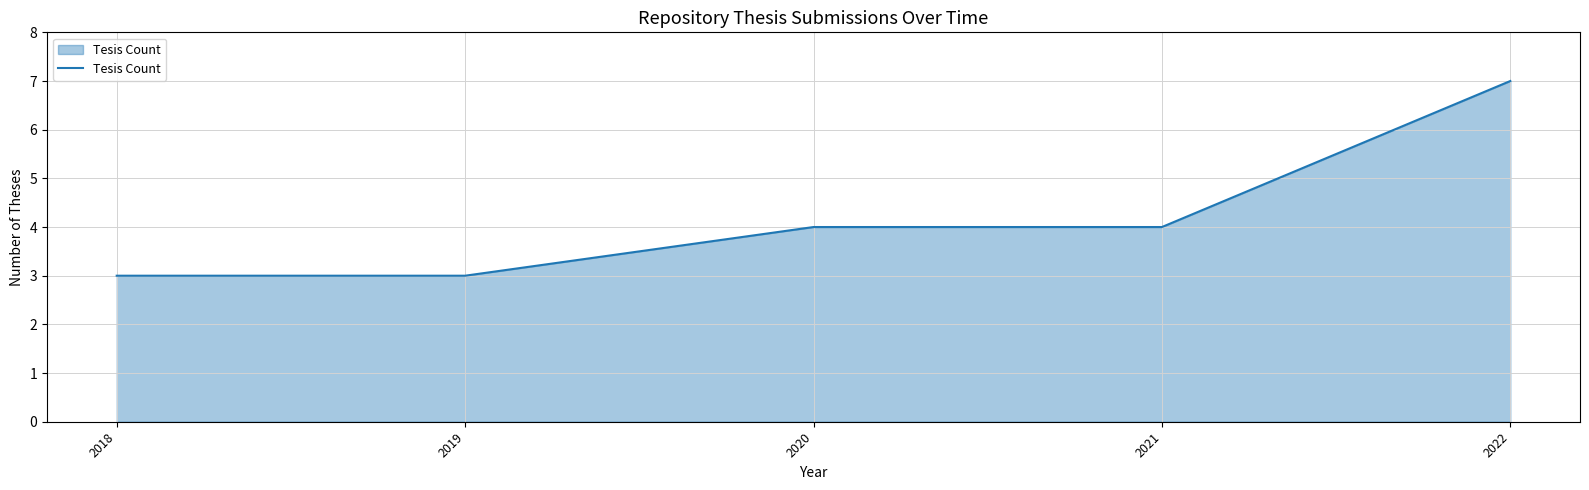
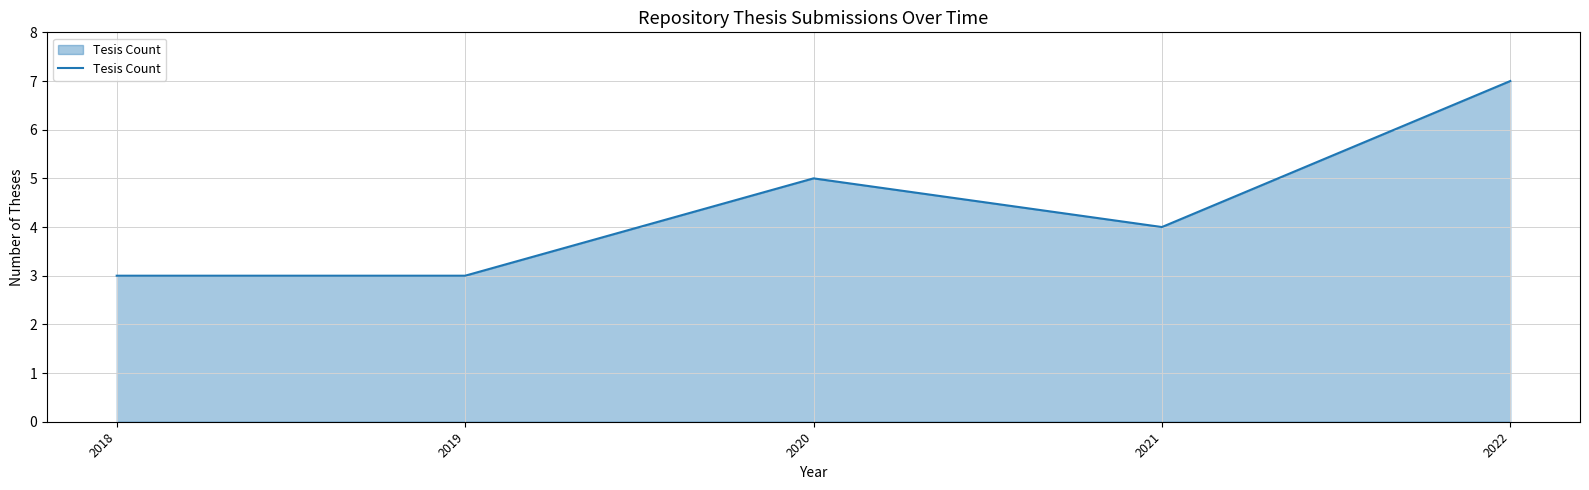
  {
    "2018": 3,
    "2019": 3,
-   "2020": 4,
+   "2020": 5,
    "2021": 4,
    "2022": 7
  }
